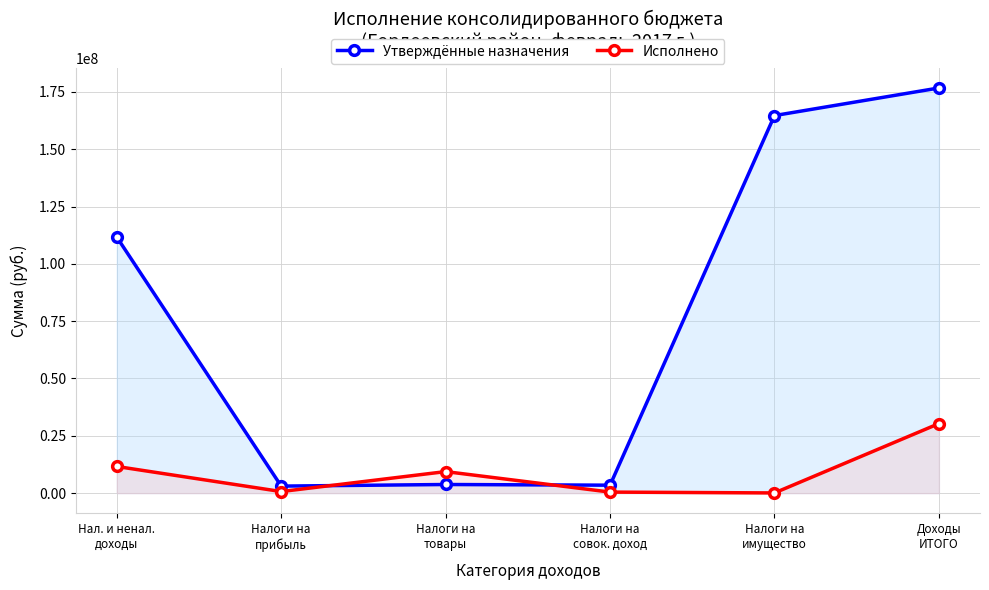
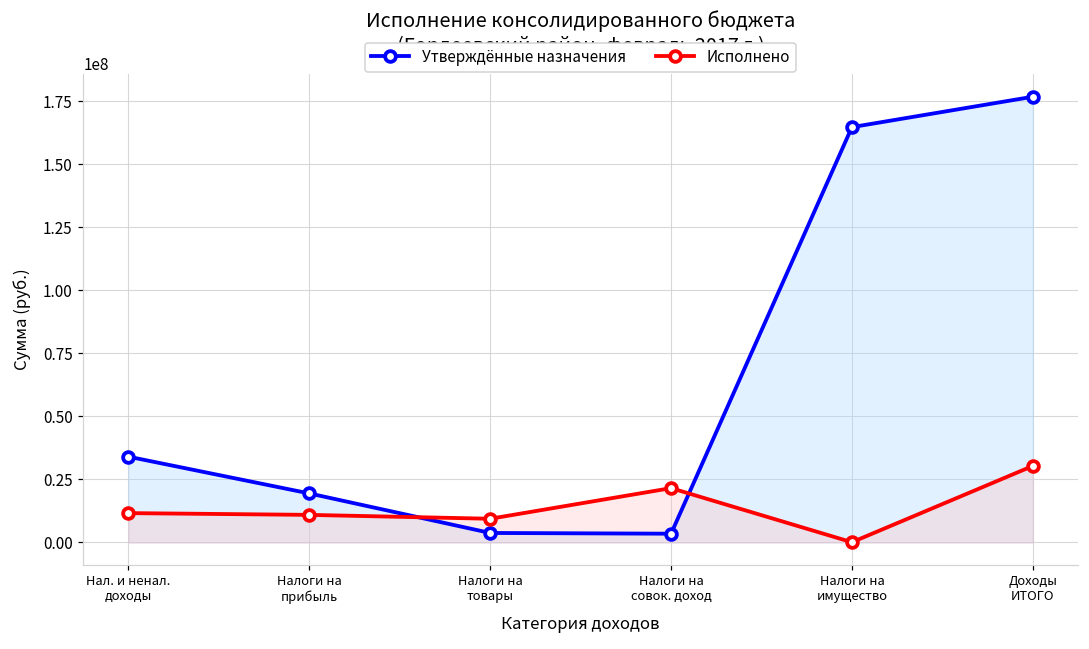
  {
    "Утверждённые назначения": {
-     "Нал. и ненал. доходы": 112000000,
-     "Налоги на прибыль": 3000000,
+     "Нал. и ненал. доходы": 34000000,
+     "Налоги на прибыль": 19000000,
      "Налоги на товары": 4000000,
      "Налоги на совок. доход": 3000000,
      "Налоги на имущество": 165000000,
      "Доходы ИТОГО": 177000000
    },
    "Исполнено": {
      "Нал. и ненал. доходы": 12000000,
-     "Налоги на прибыль": 1000000,
+     "Налоги на прибыль": 11000000,
      "Налоги на товары": 9000000,
-     "Налоги на совок. доход": 0,
+     "Налоги на совок. доход": 22000000,
      "Налоги на имущество": 0,
      "Доходы ИТОГО": 30000000
    }
  }
